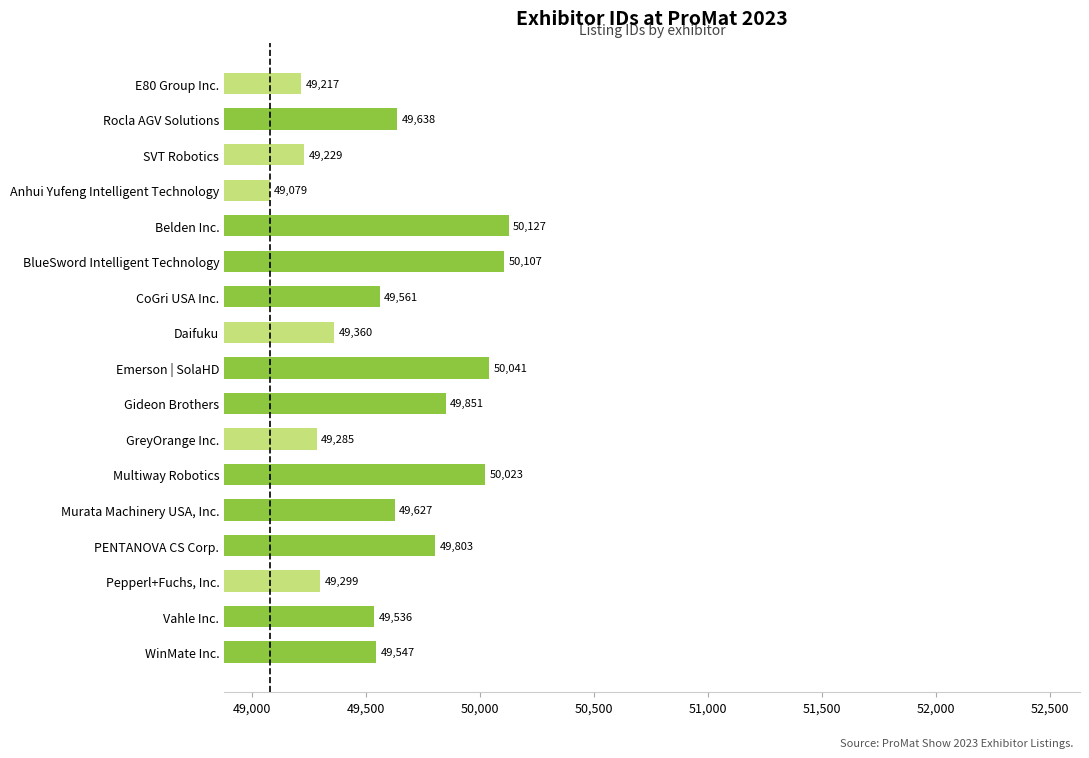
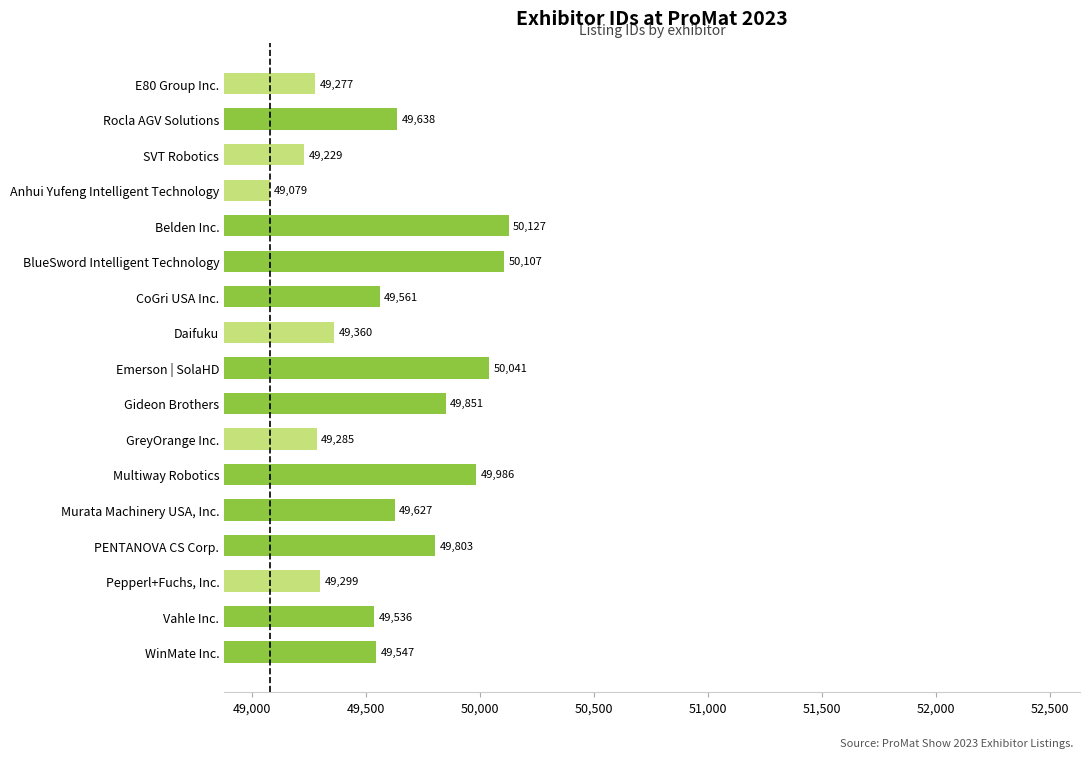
  {
-   "E80 Group Inc.": "49,217",
+   "E80 Group Inc.": "49,277",
    "Rocla AGV Solutions": "49,638",
    "SVT Robotics": "49,229",
    "Anhui Yufeng Intelligent Technology": "49,079",
    "Belden Inc.": "50,127",
    "BlueSword Intelligent Technology": "50,107",
    "CoGri USA Inc.": "49,561",
    "Daifuku": "49,360",
    "Emerson | SolaHD": "50,041",
    "Gideon Brothers": "49,851",
    "GreyOrange Inc.": "49,285",
-   "Multiway Robotics": "50,023",
+   "Multiway Robotics": "49,986",
    "Murata Machinery USA, Inc.": "49,627",
    "PENTANOVA CS Corp.": "49,803",
    "Pepperl+Fuchs, Inc.": "49,299",
    "Vahle Inc.": "49,536",
    "WinMate Inc.": "49,547"
  }
